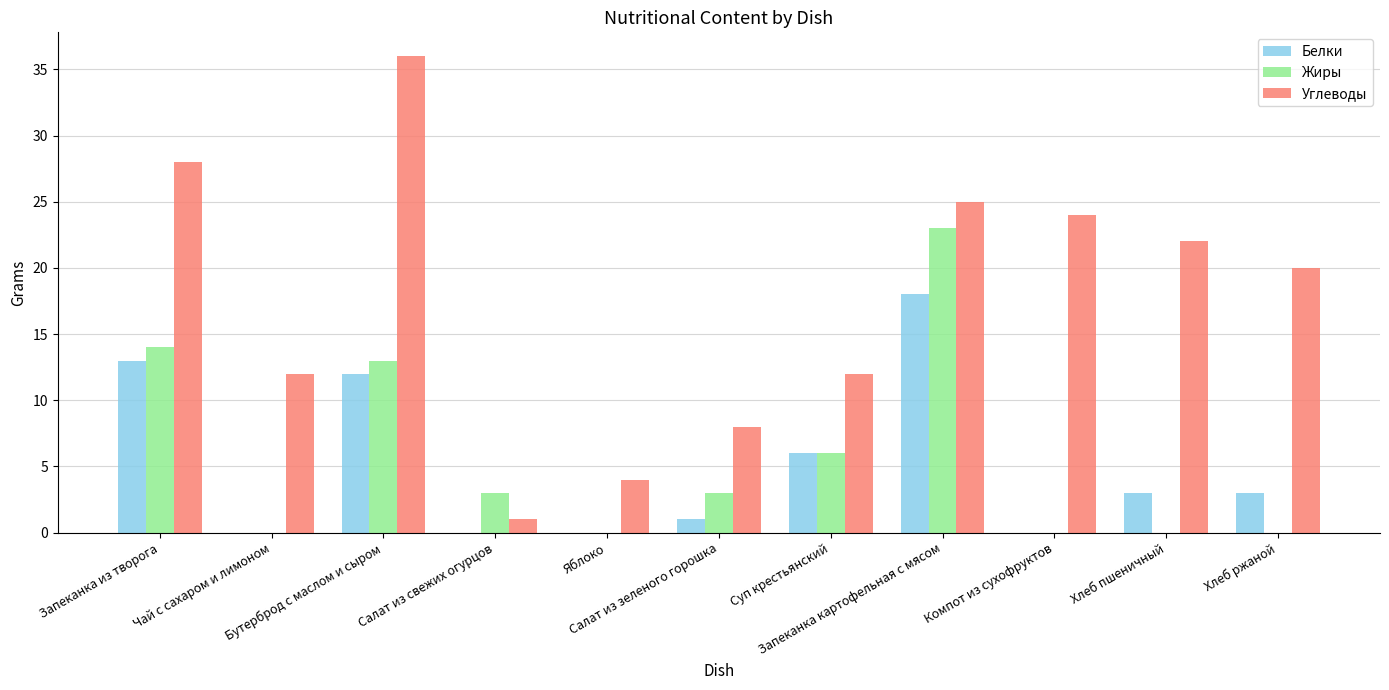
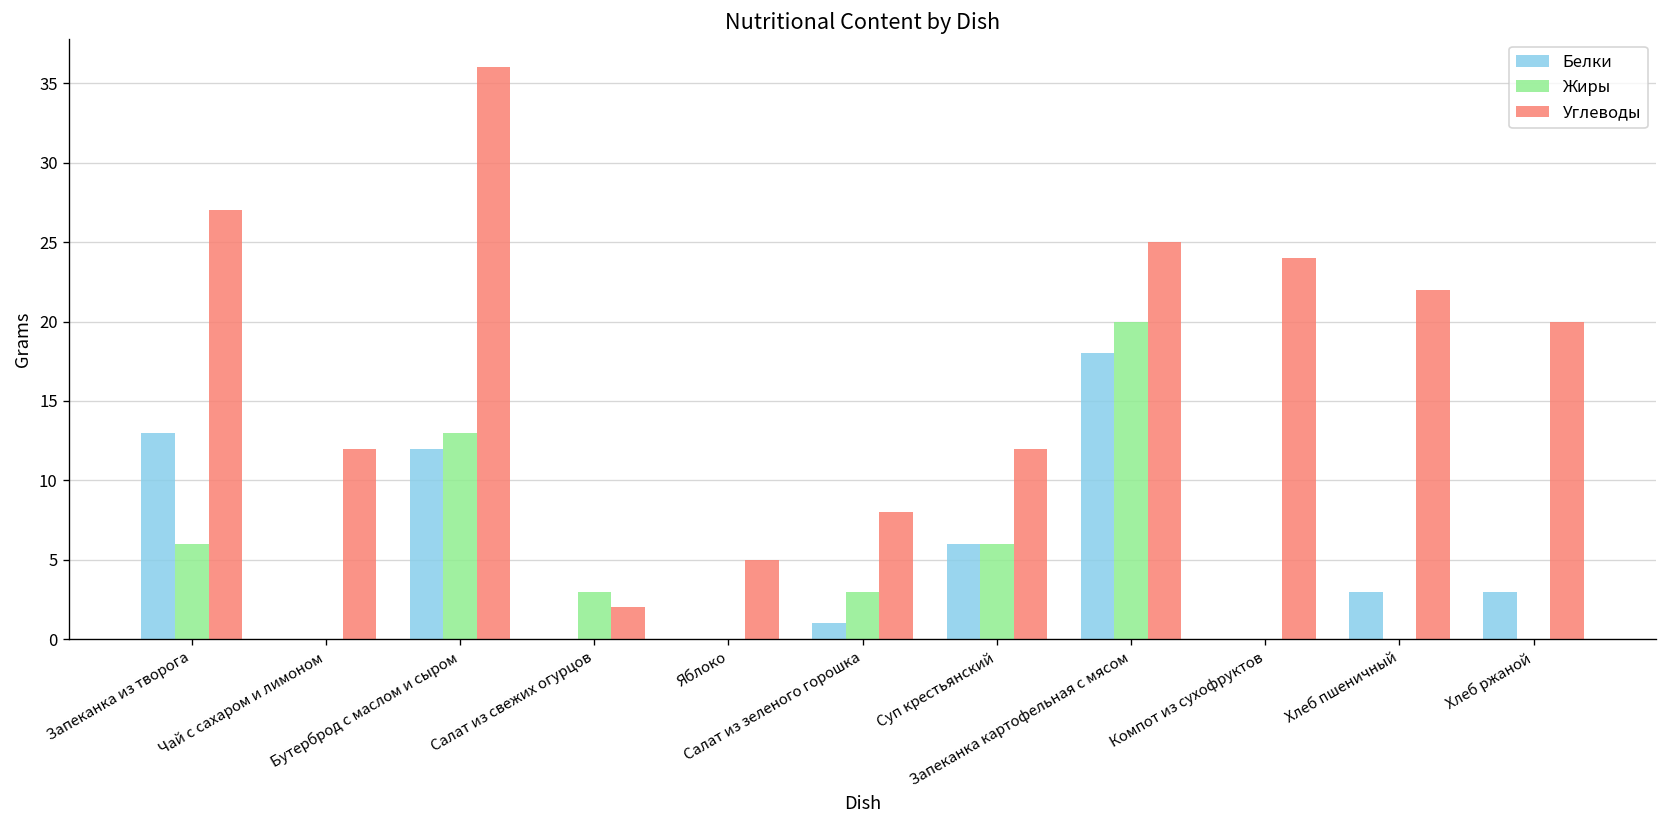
  {
    "Белки": {
      "Запеканка из творога": 13,
      "Чай с сахаром и лимоном": 0,
      "Бутерброд с маслом и сыром": 12,
      "Салат из свежих огурцов": 0,
      "Яблоко": 0,
      "Салат из зеленого горошка": 1,
      "Суп крестьянский": 6,
      "Запеканка картофельная с мясом": 18,
      "Компот из сухофруктов": 0,
      "Хлеб пшеничный": 3,
      "Хлеб ржаной": 3
    },
    "Жиры": {
-     "Запеканка из творога": 14,
+     "Запеканка из творога": 6,
      "Чай с сахаром и лимоном": 0,
      "Бутерброд с маслом и сыром": 13,
      "Салат из свежих огурцов": 3,
      "Яблоко": 0,
      "Салат из зеленого горошка": 3,
      "Суп крестьянский": 6,
-     "Запеканка картофельная с мясом": 23,
+     "Запеканка картофельная с мясом": 20,
      "Компот из сухофруктов": 0,
      "Хлеб пшеничный": 0,
      "Хлеб ржаной": 0
    },
    "Углеводы": {
-     "Запеканка из творога": 28,
+     "Запеканка из творога": 27,
      "Чай с сахаром и лимоном": 12,
      "Бутерброд с маслом и сыром": 36,
-     "Салат из свежих огурцов": 1,
-     "Яблоко": 4,
+     "Салат из свежих огурцов": 2,
+     "Яблоко": 5,
      "Салат из зеленого горошка": 8,
      "Суп крестьянский": 12,
      "Запеканка картофельная с мясом": 25,
      "Компот из сухофруктов": 24,
      "Хлеб пшеничный": 22,
      "Хлеб ржаной": 20
    }
  }
